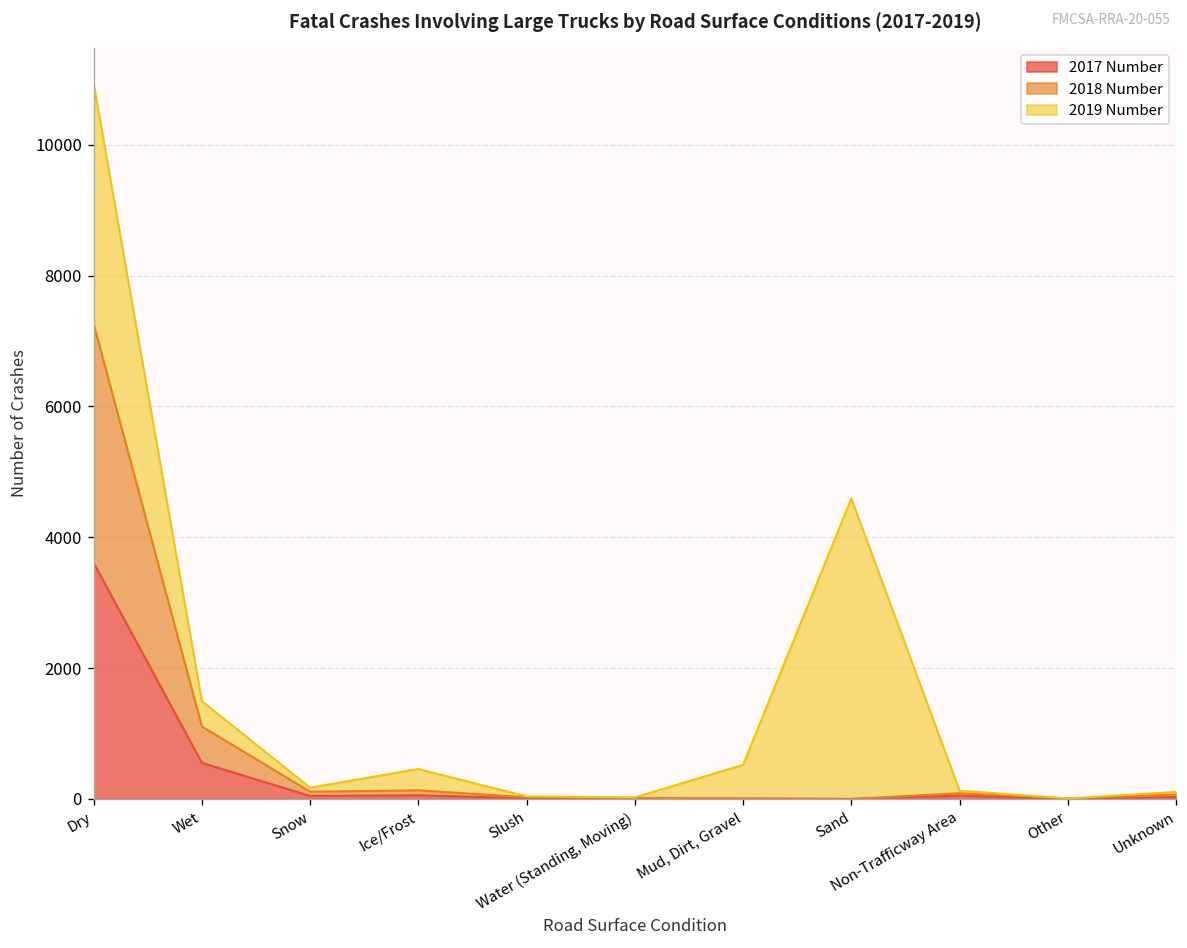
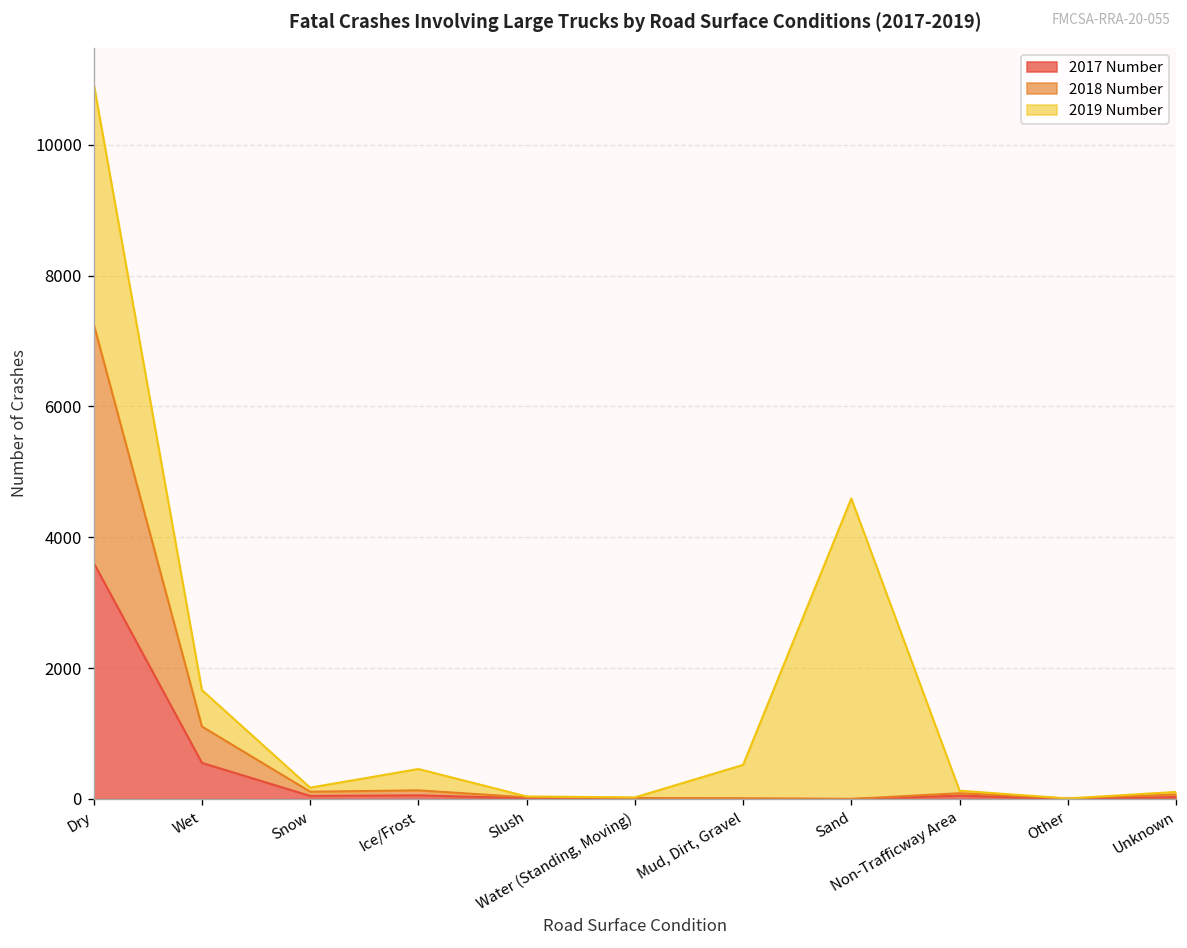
  {
    "2019 Number": {
      "Dry": 3700,
-     "Wet": 400,
+     "Wet": 600,
      "Snow": 100,
      "Ice/Frost": 300,
      "Mud, Dirt, Gravel": 500,
      "Sand": 4600
    }
  }
